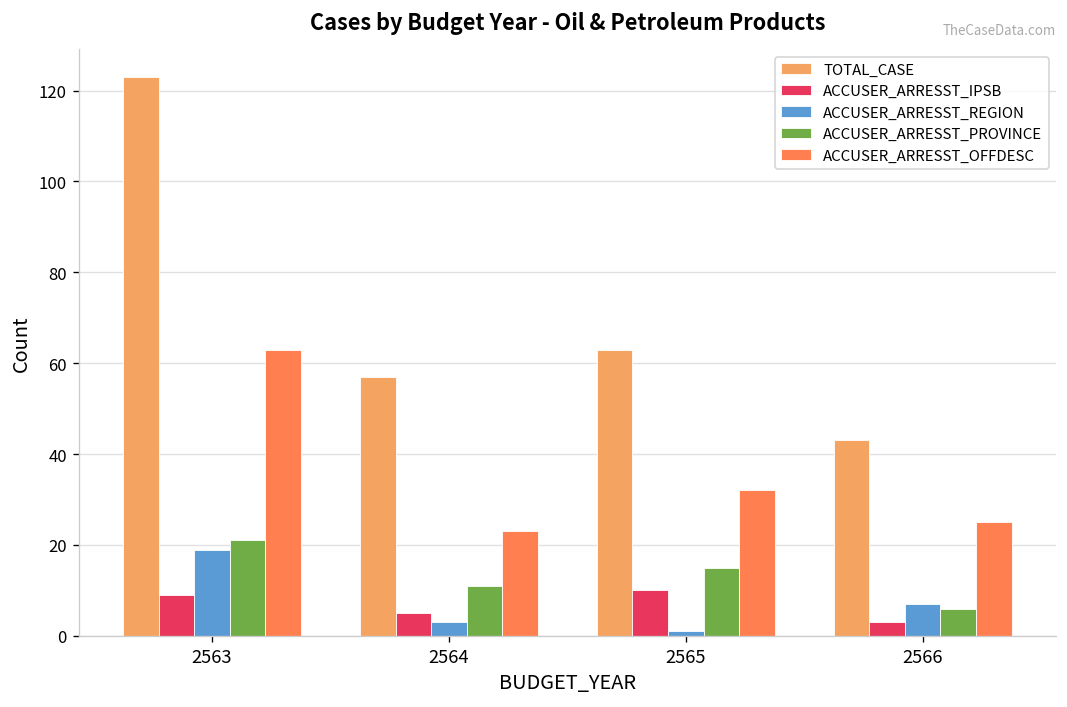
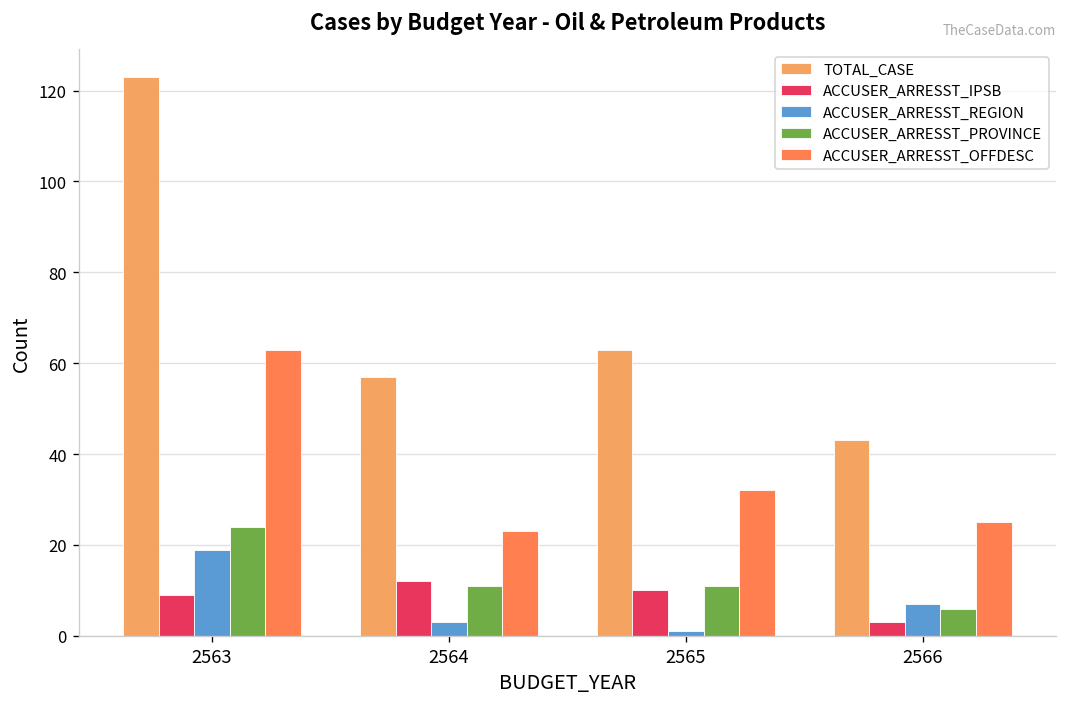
  {
    "ACCUSER_ARRESST_IPSB": {
      "2563": 9,
-     "2564": 5,
+     "2564": 12,
      "2565": 10,
      "2566": 3
    },
    "ACCUSER_ARRESST_REGION": {
      "2563": 19,
      "2564": 3,
      "2565": 1,
      "2566": 7
    },
    "ACCUSER_ARRESST_PROVINCE": {
-     "2563": 21,
+     "2563": 24,
      "2564": 11,
-     "2565": 15,
+     "2565": 11,
      "2566": 6
    }
  }
